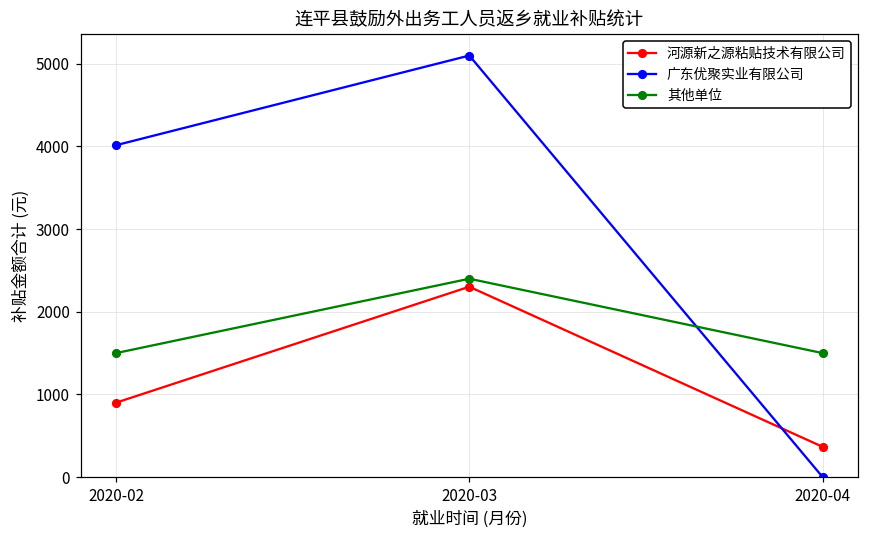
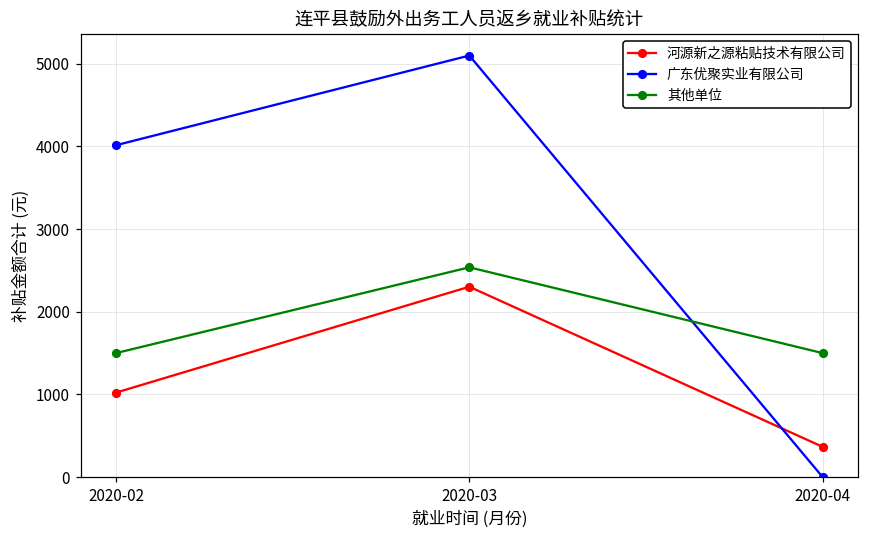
  {
    "河源新之源粘贴技术有限公司": {
-     "2020-02": 900,
+     "2020-02": 1000,
      "2020-03": 2300,
      "2020-04": 400
    },
    "广东优聚实业有限公司": {
      "2020-02": 4000,
      "2020-03": 5100,
      "2020-04": 0
    },
    "其他单位": {
      "2020-02": 1500,
-     "2020-03": 2400,
+     "2020-03": 2500,
      "2020-04": 1500
    }
  }
